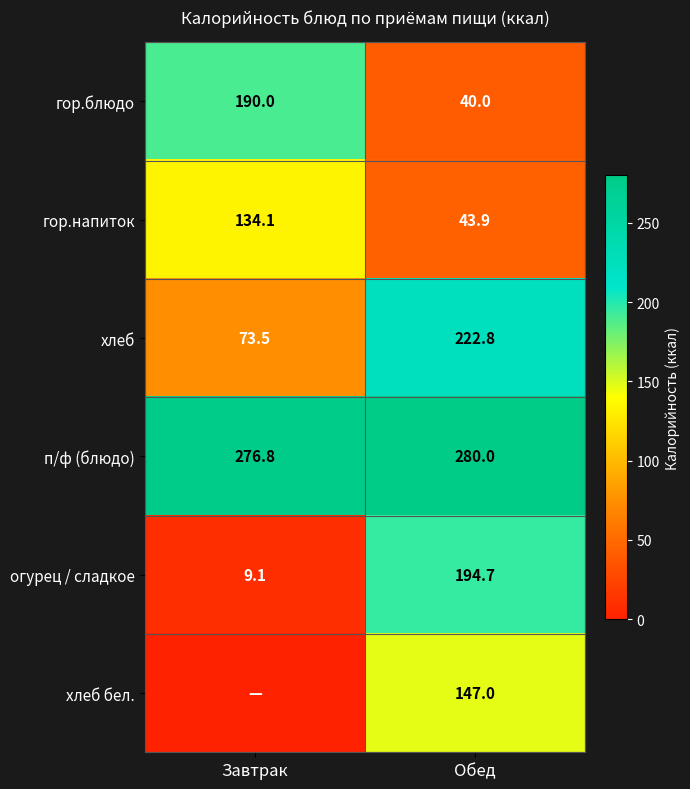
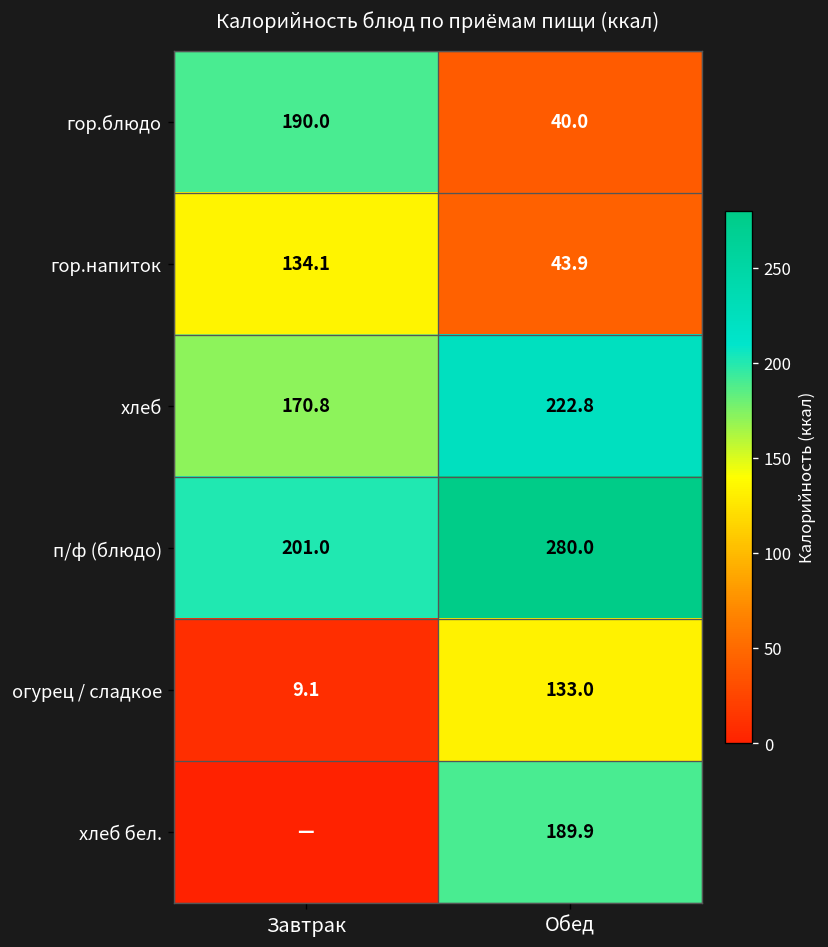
  {
    "гор.блюдо": {
      "Завтрак": 190.0,
      "Обед": 40.0
    },
    "гор.напиток": {
      "Завтрак": 134.1,
      "Обед": 43.9
    },
    "хлеб": {
-     "Завтрак": 73.5,
+     "Завтрак": 170.8,
      "Обед": 222.8
    },
    "п/ф (блюдо)": {
-     "Завтрак": 276.8,
+     "Завтрак": 201.0,
      "Обед": 280.0
    },
    "огурец / сладкое": {
      "Завтрак": 9.1,
-     "Обед": 194.7
+     "Обед": 133.0
    },
    "хлеб бел.": {
-     "Обед": 147.0
+     "Обед": 189.9
    }
  }
